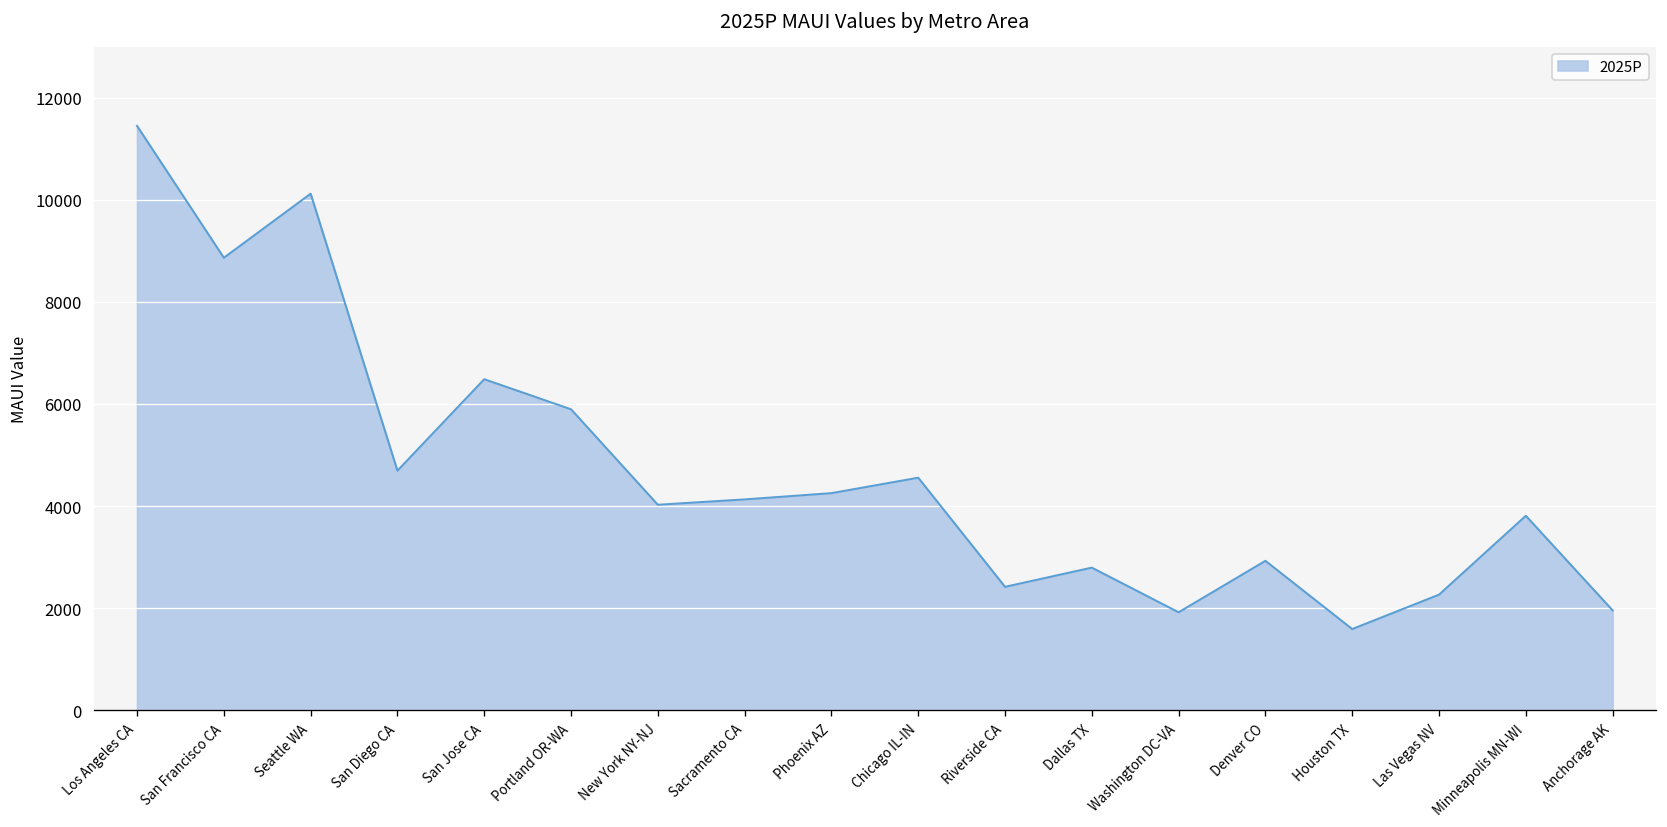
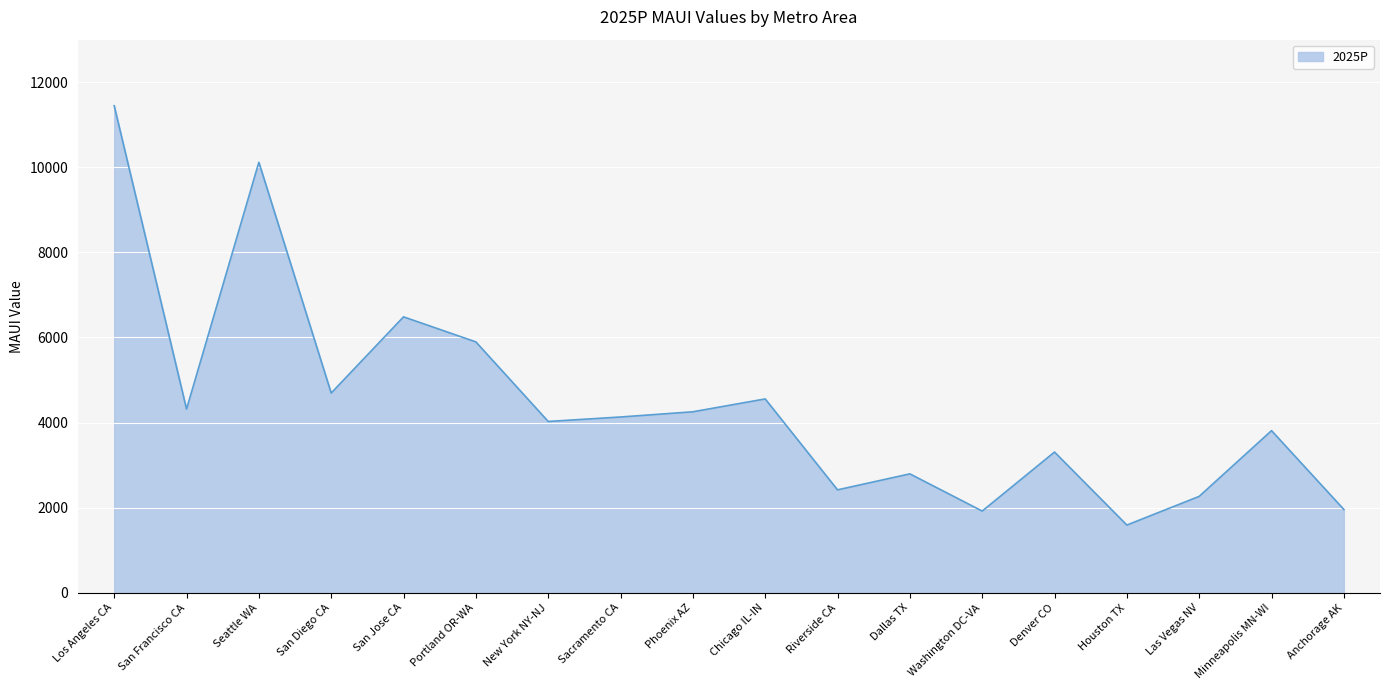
  {
    "Los Angeles CA": 11400,
-   "San Francisco CA": 8900,
+   "San Francisco CA": 4300,
    "Seattle WA": 10100,
    "San Diego CA": 4700,
    "San Jose CA": 6500,
    "Portland OR-WA": 5900,
    "New York NY-NJ": 4000,
    "Sacramento CA": 4100,
    "Phoenix AZ": 4300,
    "Chicago IL-IN": 4600,
    "Riverside CA": 2400,
    "Dallas TX": 2800,
    "Washington DC-VA": 1900,
-   "Denver CO": 2900,
+   "Denver CO": 3300,
    "Houston TX": 1600,
    "Las Vegas NV": 2300,
    "Minneapolis MN-WI": 3800,
    "Anchorage AK": 2000
  }
